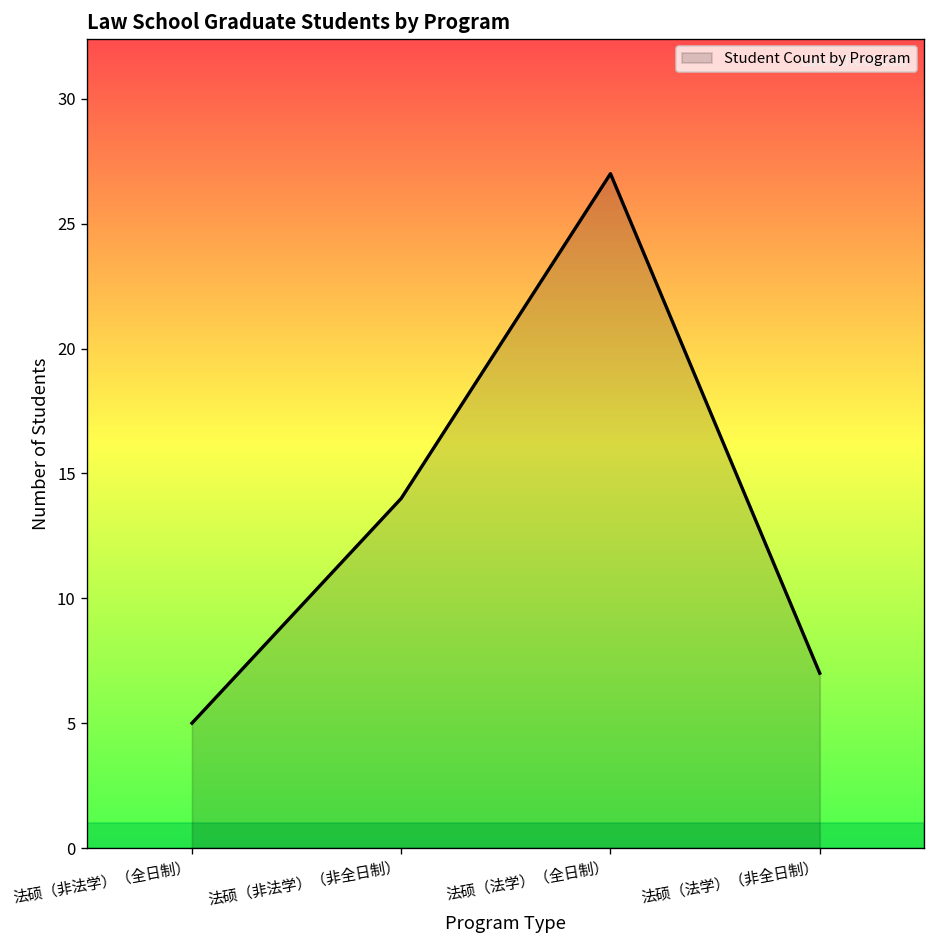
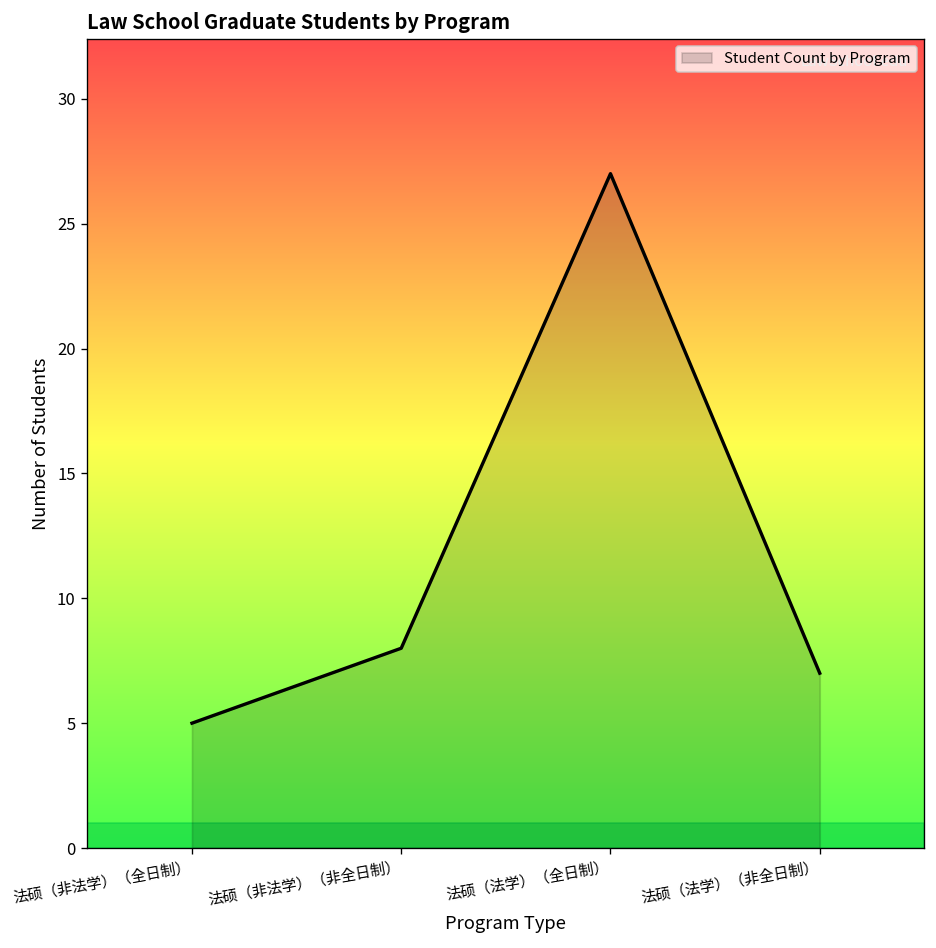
  {
    "法硕（非法学）（全日制）": 5,
-   "法硕（非法学）（非全日制）": 14,
+   "法硕（非法学）（非全日制）": 8,
    "法硕（法学）（全日制）": 27,
    "法硕（法学）（非全日制）": 7
  }
